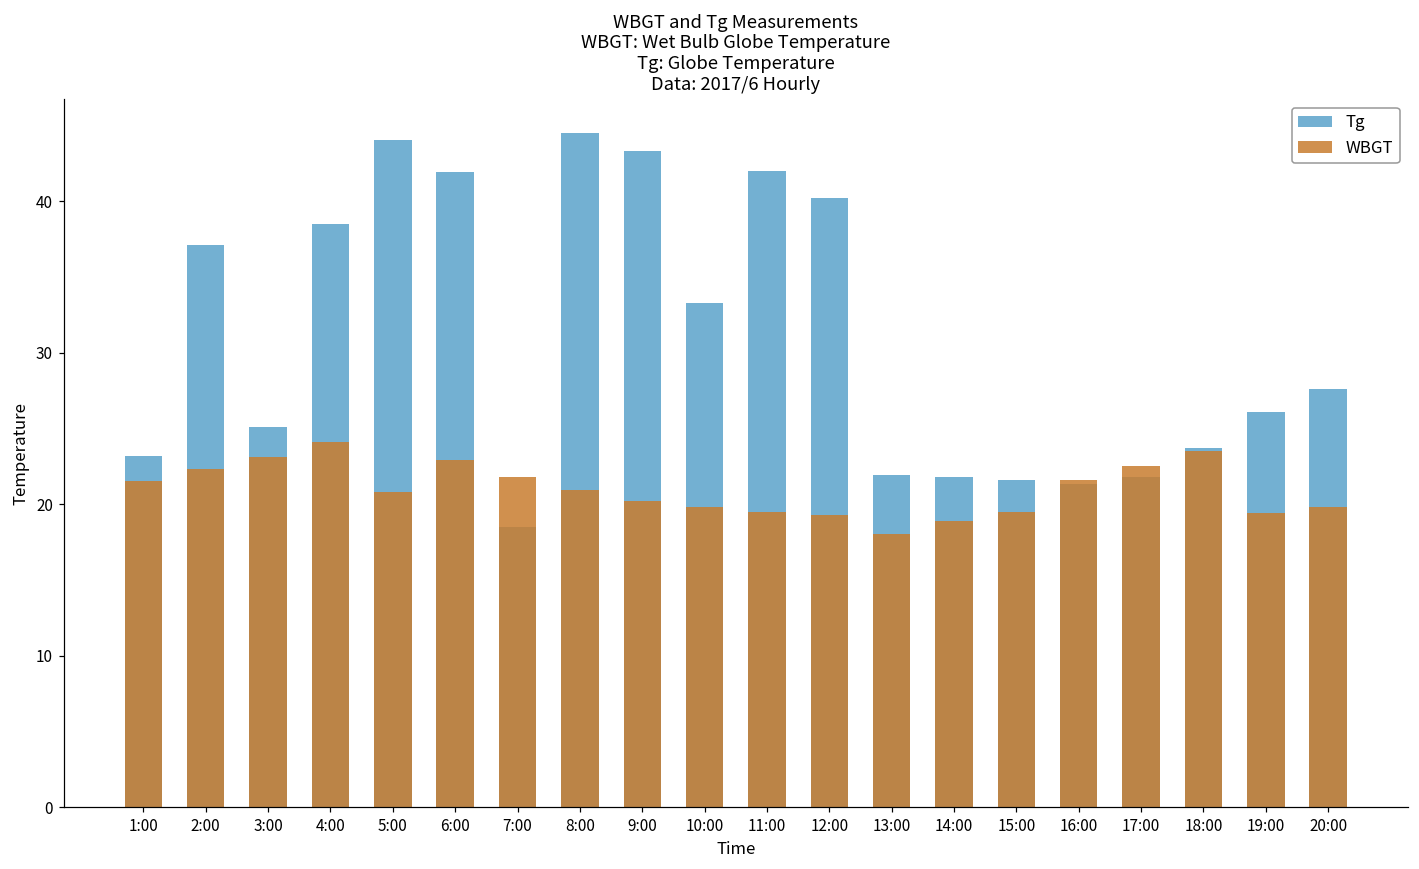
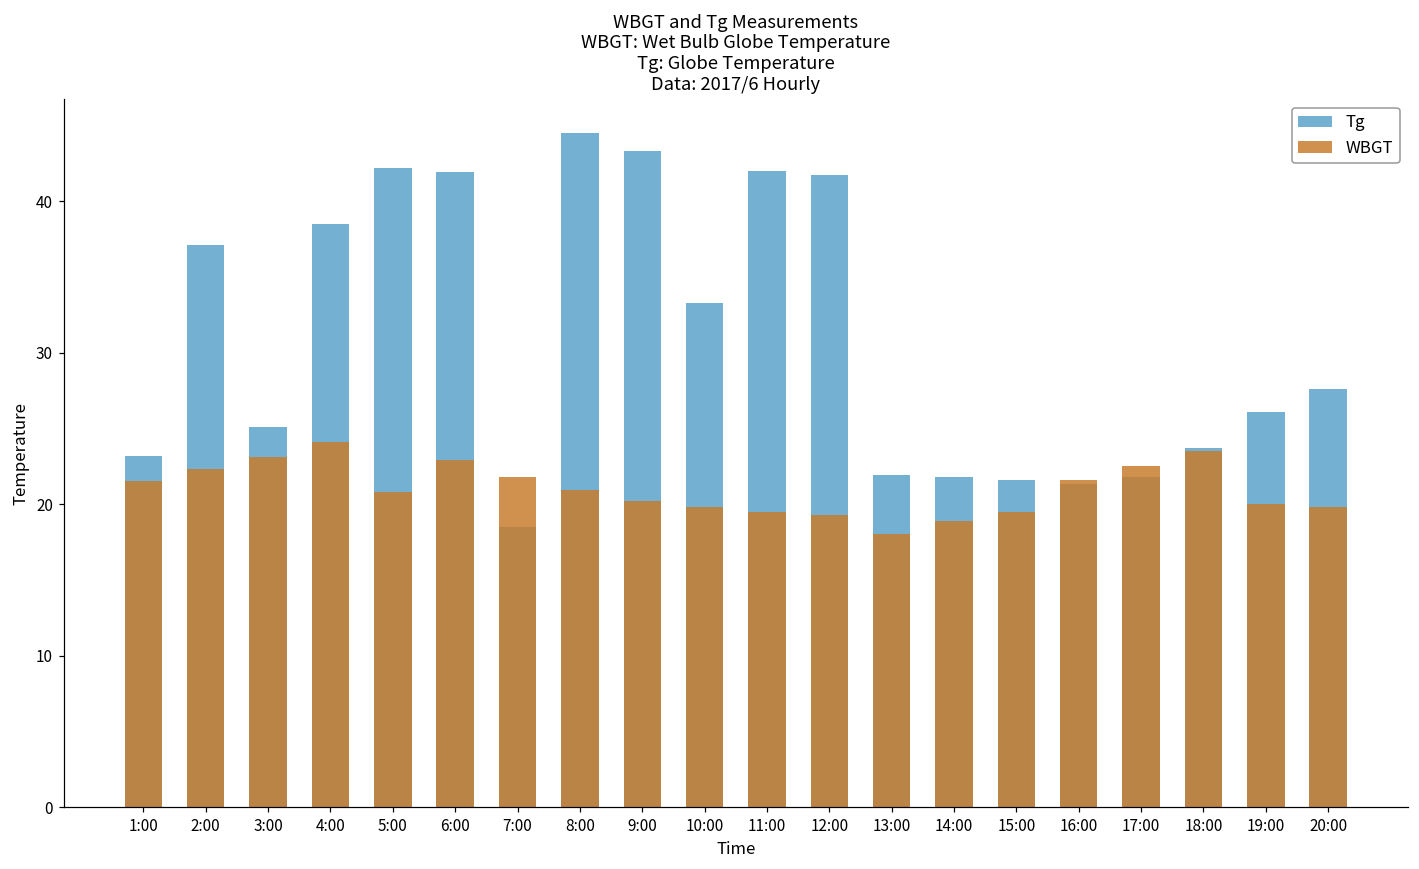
  {
    "Tg": {
      "1:00": 23.2,
      "2:00": 37.1,
      "3:00": 25.1,
      "4:00": 38.5,
-     "5:00": 44.0,
+     "5:00": 42.2,
      "6:00": 41.9,
      "8:00": 44.5,
      "9:00": 43.3,
      "10:00": 33.3,
      "11:00": 42.0,
-     "12:00": 40.2,
+     "12:00": 41.7,
      "13:00": 21.9,
      "14:00": 21.8,
      "15:00": 21.6,
      "18:00": 23.7,
      "19:00": 26.1,
      "20:00": 27.6
    },
    "WBGT": {
      "7:00": 21.8,
      "16:00": 21.6,
      "17:00": 22.5,
-     "19:00": 19.4
+     "19:00": 20.0
    }
  }
